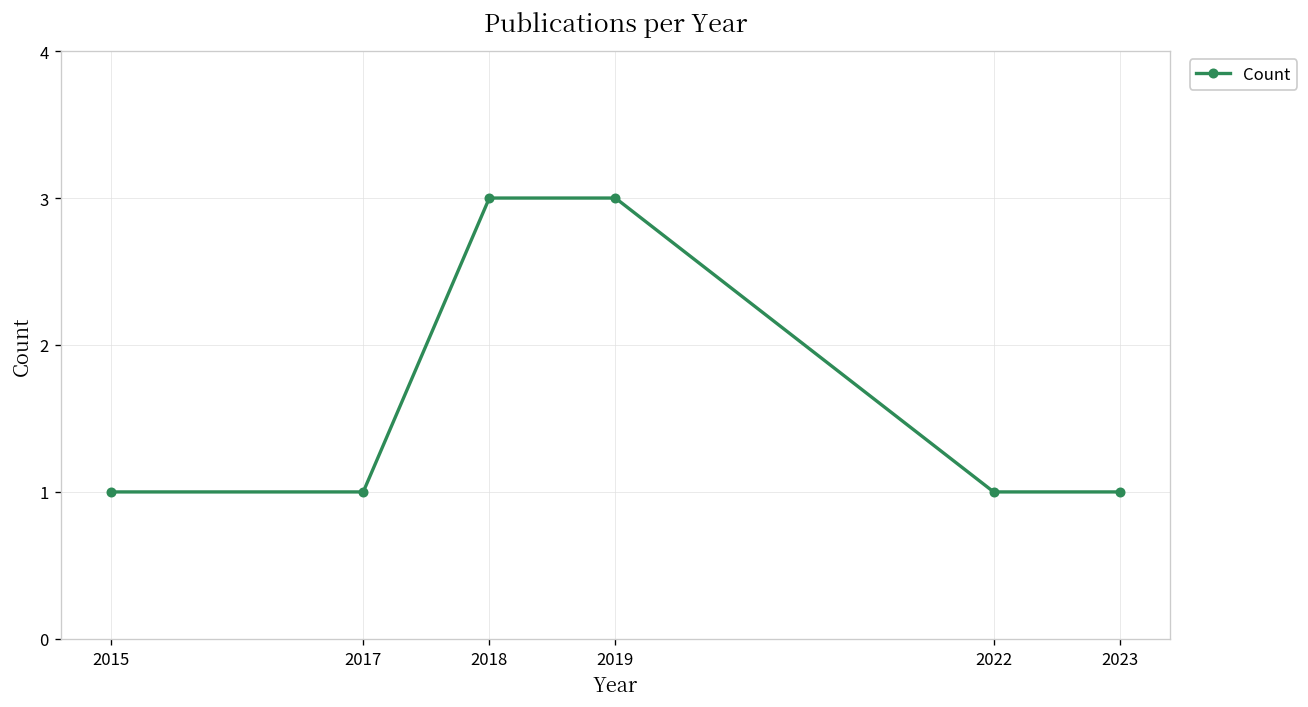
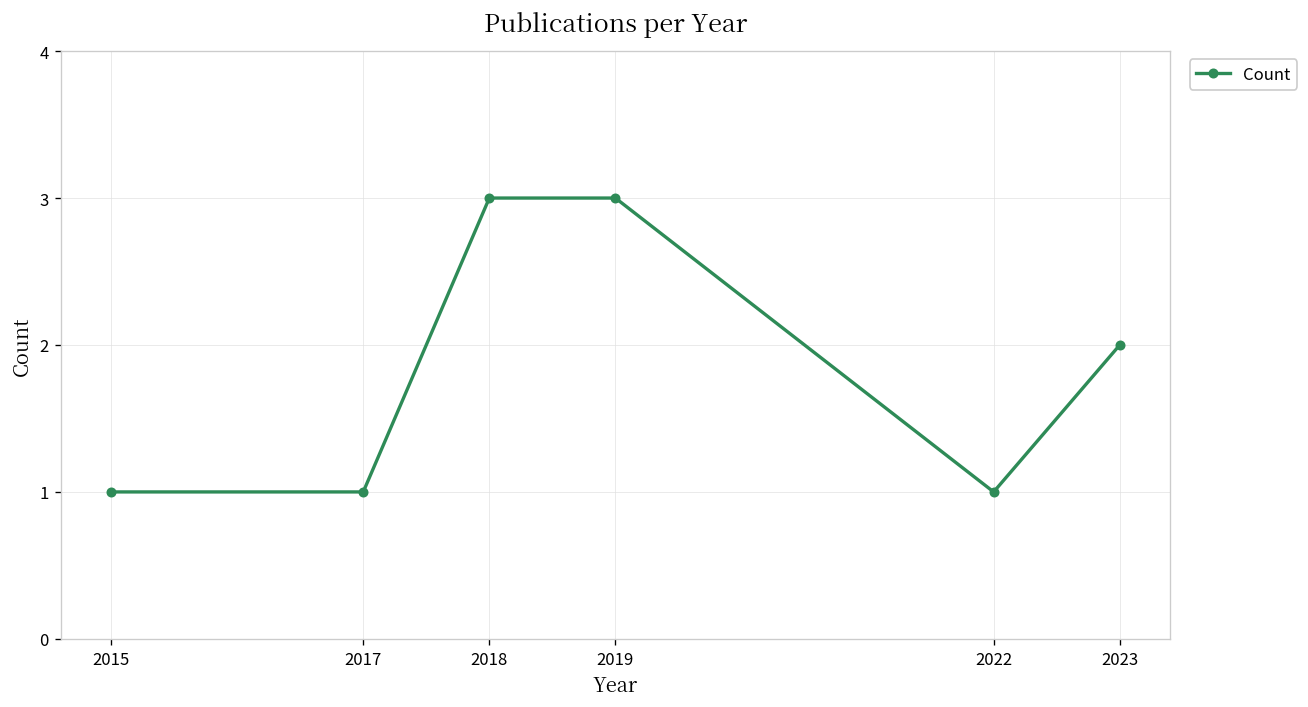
  {
    "2015": 1,
    "2017": 1,
    "2018": 3,
    "2019": 3,
    "2022": 1,
-   "2023": 1
+   "2023": 2
  }
